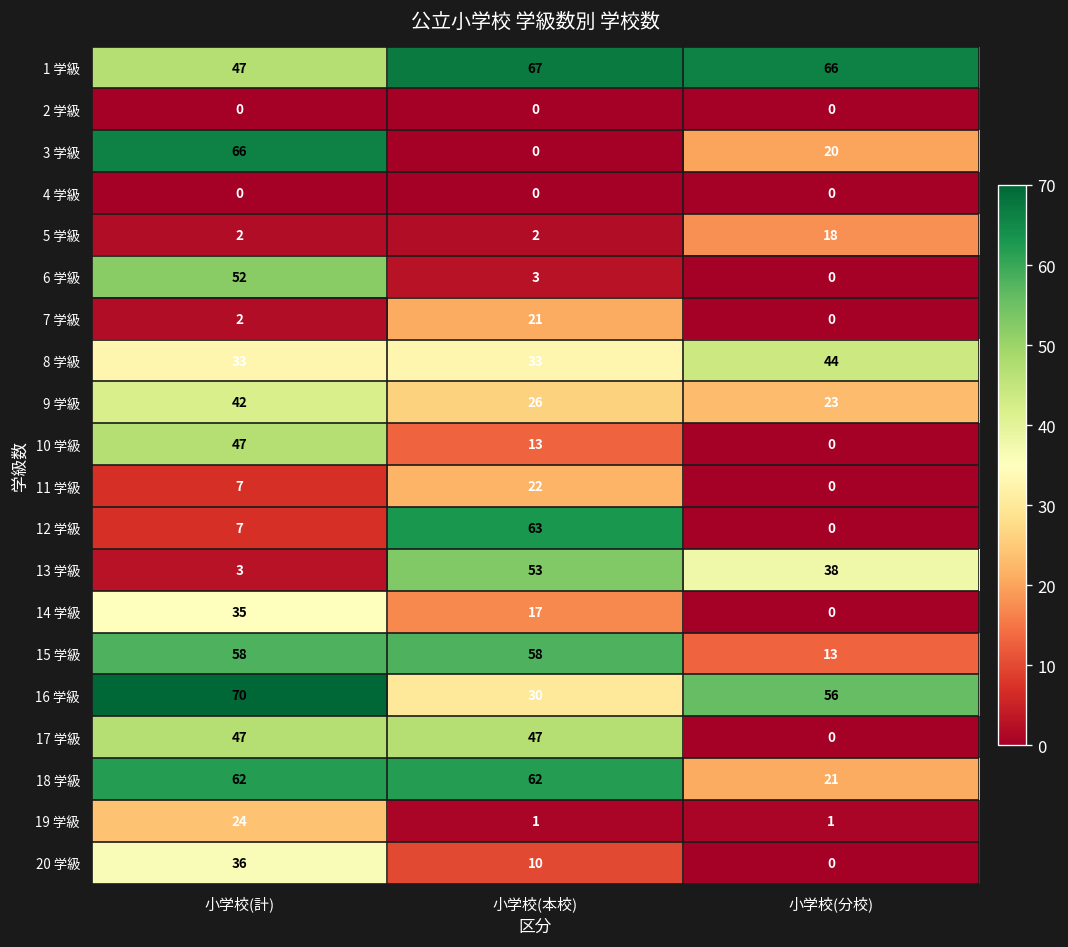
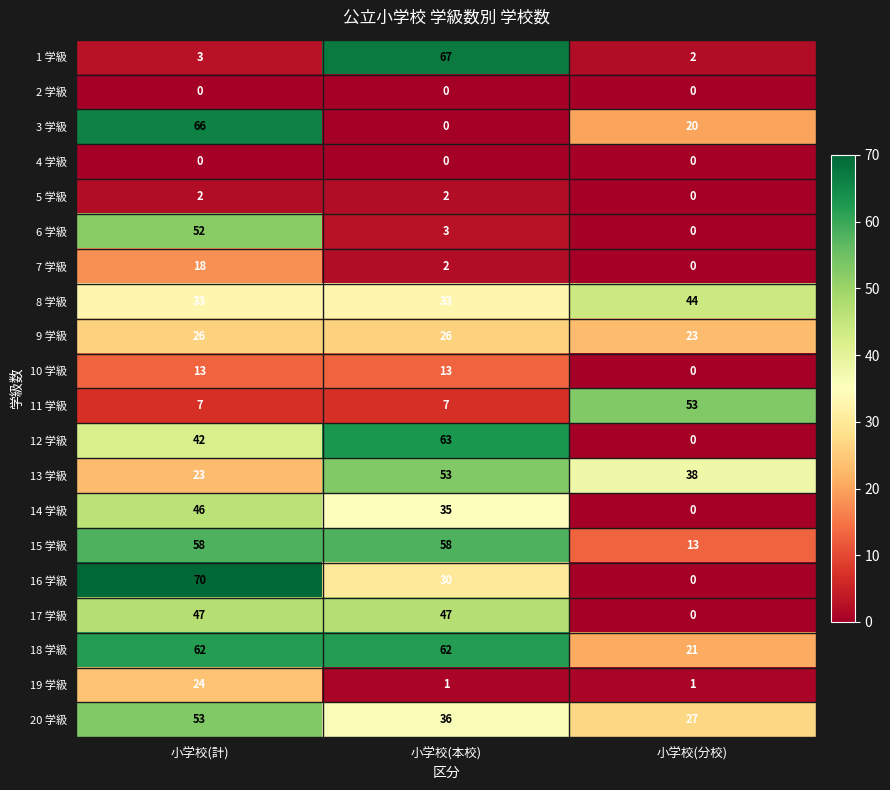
  {
    "1 学級": {
-     "小学校(計)": 47,
+     "小学校(計)": 3,
      "小学校(本校)": 67,
-     "小学校(分校)": 66
+     "小学校(分校)": 2
    },
    "2 学級": {
      "小学校(計)": 0,
      "小学校(本校)": 0,
      "小学校(分校)": 0
    },
    "3 学級": {
      "小学校(計)": 66,
      "小学校(本校)": 0,
      "小学校(分校)": 20
    },
    "4 学級": {
      "小学校(計)": 0,
      "小学校(本校)": 0,
      "小学校(分校)": 0
    },
    "5 学級": {
      "小学校(計)": 2,
      "小学校(本校)": 2,
-     "小学校(分校)": 18
+     "小学校(分校)": 0
    },
    "6 学級": {
      "小学校(計)": 52,
      "小学校(本校)": 3,
      "小学校(分校)": 0
    },
    "7 学級": {
-     "小学校(計)": 2,
-     "小学校(本校)": 21,
+     "小学校(計)": 18,
+     "小学校(本校)": 2,
      "小学校(分校)": 0
    },
    "8 学級": {
      "小学校(計)": 33,
      "小学校(本校)": 33,
      "小学校(分校)": 44
    },
    "9 学級": {
-     "小学校(計)": 42,
+     "小学校(計)": 26,
      "小学校(本校)": 26,
      "小学校(分校)": 23
    },
    "10 学級": {
-     "小学校(計)": 47,
+     "小学校(計)": 13,
      "小学校(本校)": 13,
      "小学校(分校)": 0
    },
    "11 学級": {
      "小学校(計)": 7,
-     "小学校(本校)": 22,
-     "小学校(分校)": 0
+     "小学校(本校)": 7,
+     "小学校(分校)": 53
    },
    "12 学級": {
-     "小学校(計)": 7,
+     "小学校(計)": 42,
      "小学校(本校)": 63,
      "小学校(分校)": 0
    },
    "13 学級": {
-     "小学校(計)": 3,
+     "小学校(計)": 23,
      "小学校(本校)": 53,
      "小学校(分校)": 38
    },
    "14 学級": {
-     "小学校(計)": 35,
-     "小学校(本校)": 17,
+     "小学校(計)": 46,
+     "小学校(本校)": 35,
      "小学校(分校)": 0
    },
    "15 学級": {
      "小学校(計)": 58,
      "小学校(本校)": 58,
      "小学校(分校)": 13
    },
    "16 学級": {
      "小学校(計)": 70,
      "小学校(本校)": 30,
-     "小学校(分校)": 56
+     "小学校(分校)": 0
    },
    "17 学級": {
      "小学校(計)": 47,
      "小学校(本校)": 47,
      "小学校(分校)": 0
    },
    "18 学級": {
      "小学校(計)": 62,
      "小学校(本校)": 62,
      "小学校(分校)": 21
    },
    "19 学級": {
      "小学校(計)": 24,
      "小学校(本校)": 1,
      "小学校(分校)": 1
    },
    "20 学級": {
-     "小学校(計)": 36,
-     "小学校(本校)": 10,
-     "小学校(分校)": 0
+     "小学校(計)": 53,
+     "小学校(本校)": 36,
+     "小学校(分校)": 27
    }
  }
